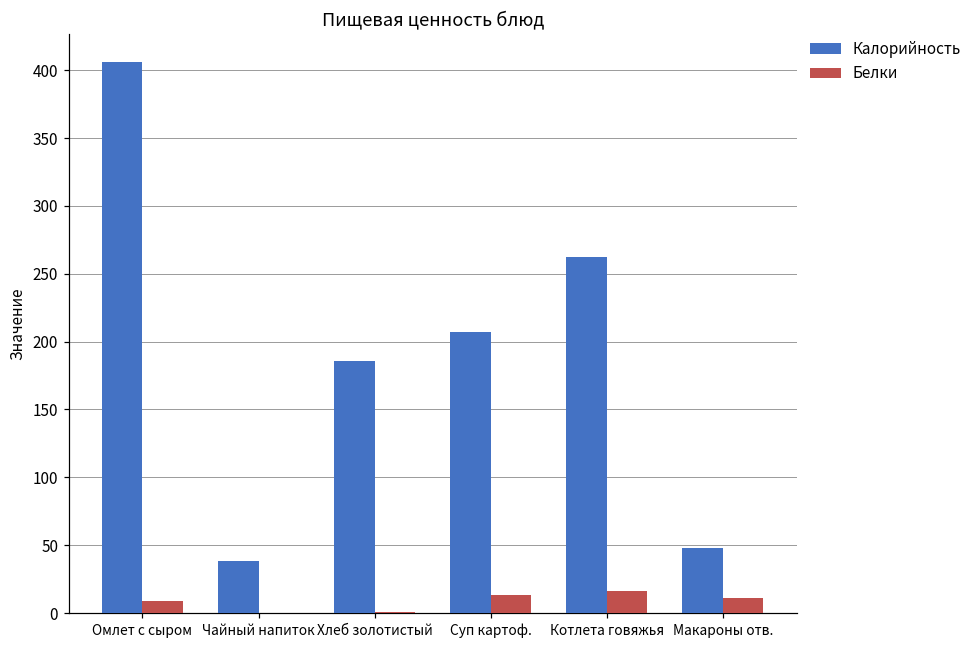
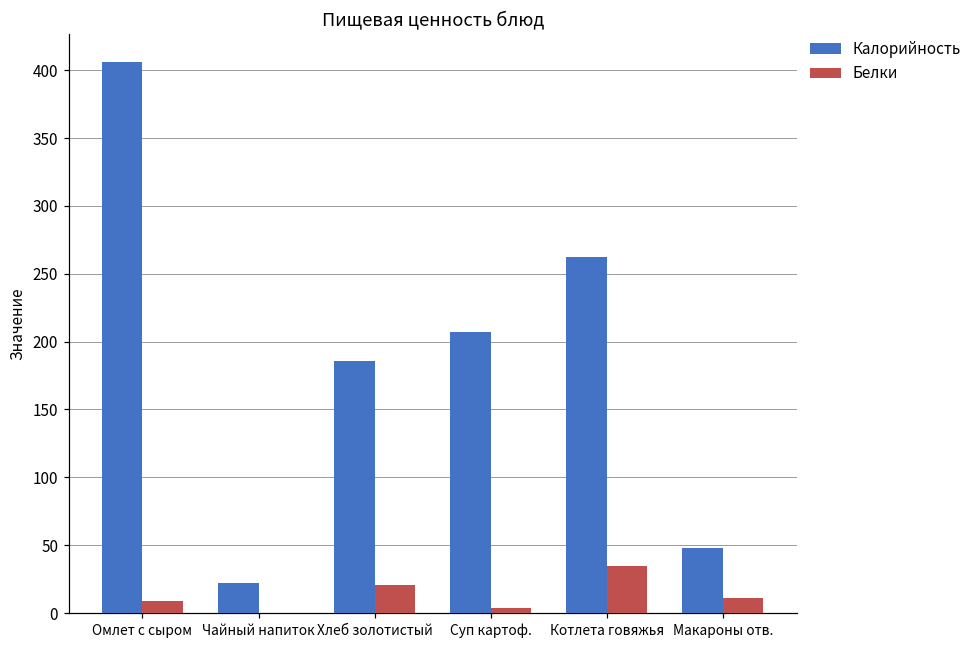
  {
    "Калорийность": {
      "Омлет с сыром": 406,
-     "Чайный напиток": 38,
+     "Чайный напиток": 22,
      "Хлеб золотистый": 186,
      "Суп картоф.": 207,
      "Котлета говяжья": 262,
      "Макароны отв.": 48
    },
    "Белки": {
      "Омлет с сыром": 9,
      "Чайный напиток": 0,
-     "Хлеб золотистый": 1,
-     "Суп картоф.": 13,
-     "Котлета говяжья": 16,
+     "Хлеб золотистый": 21,
+     "Суп картоф.": 4,
+     "Котлета говяжья": 35,
      "Макароны отв.": 11
    }
  }
